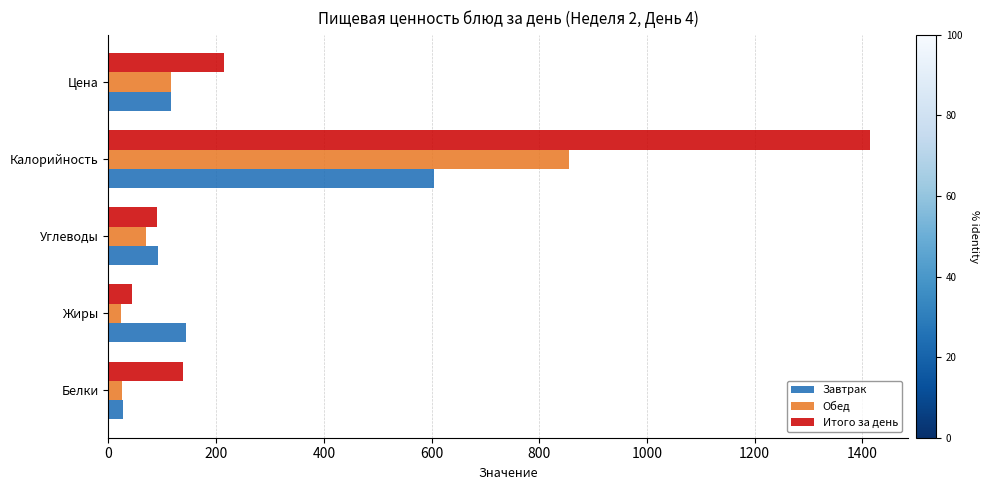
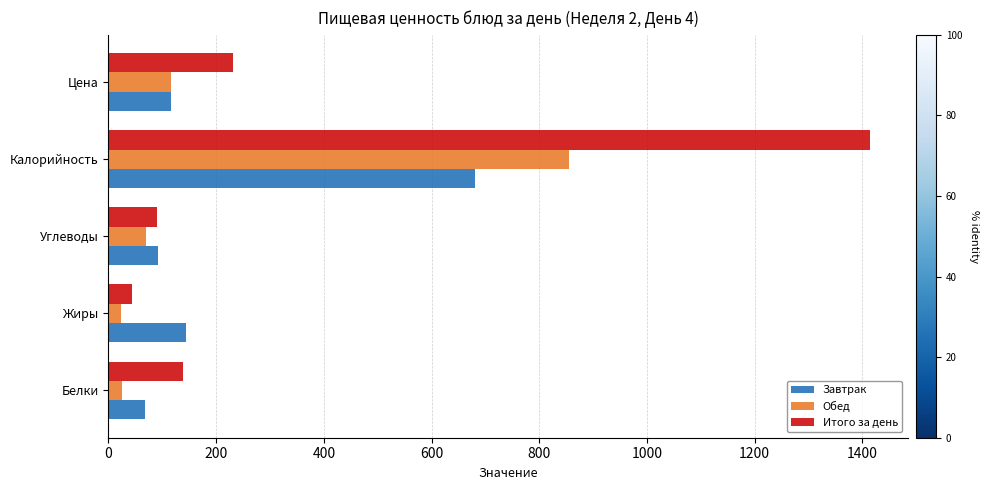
  {
    "Завтрак": {
      "Цена": 120,
-     "Калорийность": 610,
+     "Калорийность": 680,
      "Углеводы": 90,
      "Жиры": 140,
-     "Белки": 30
+     "Белки": 70
    },
    "Обед": {
      "Цена": 120,
      "Калорийность": 850,
      "Углеводы": 70,
      "Жиры": 20,
      "Белки": 30
    },
    "Итого за день": {
-     "Цена": 210,
+     "Цена": 230,
      "Калорийность": 1410,
      "Углеводы": 90,
      "Жиры": 40,
      "Белки": 140
    }
  }
